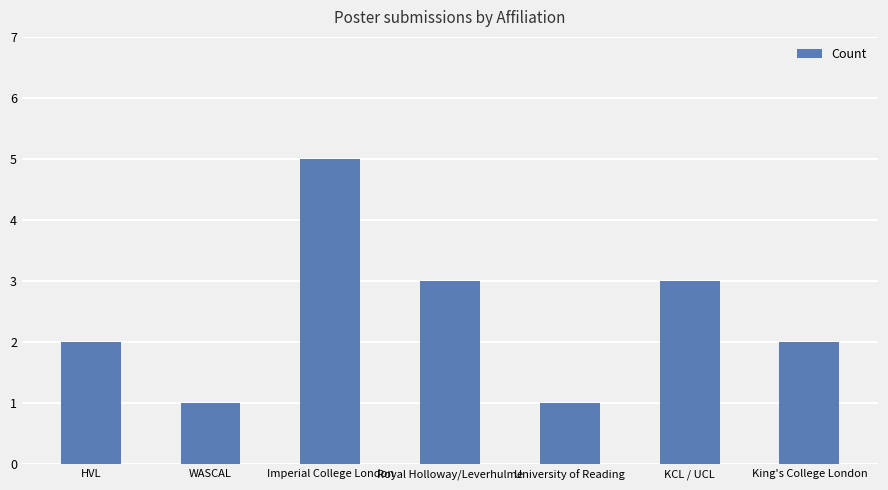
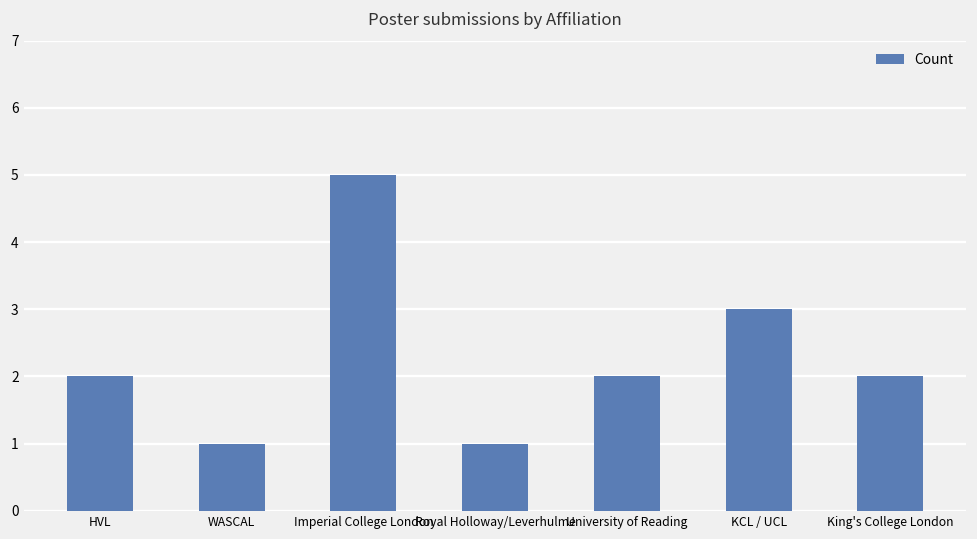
  {
    "HVL": 2,
    "WASCAL": 1,
    "Imperial College London": 5,
-   "Royal Holloway/Leverhulme": 3,
-   "University of Reading": 1,
+   "Royal Holloway/Leverhulme": 1,
+   "University of Reading": 2,
    "KCL / UCL": 3,
    "King's College London": 2
  }
